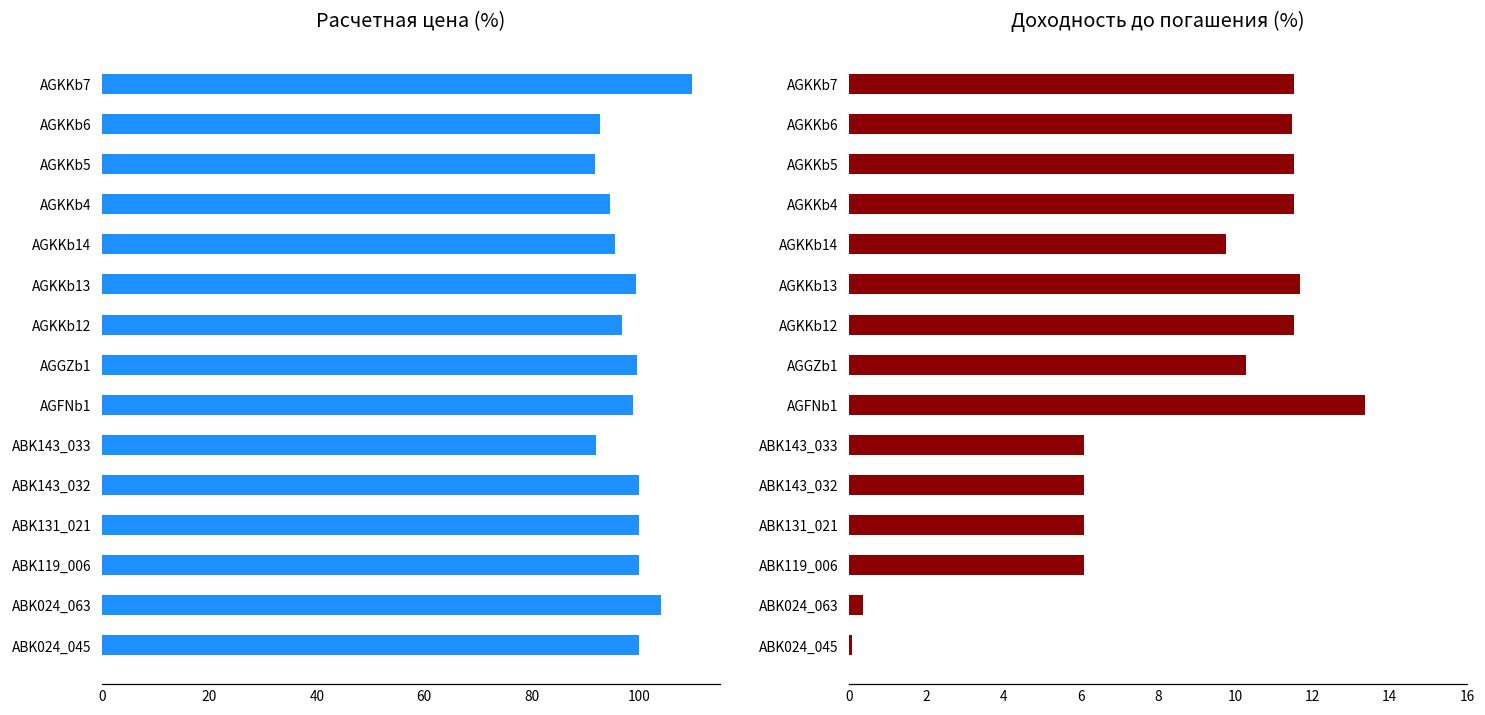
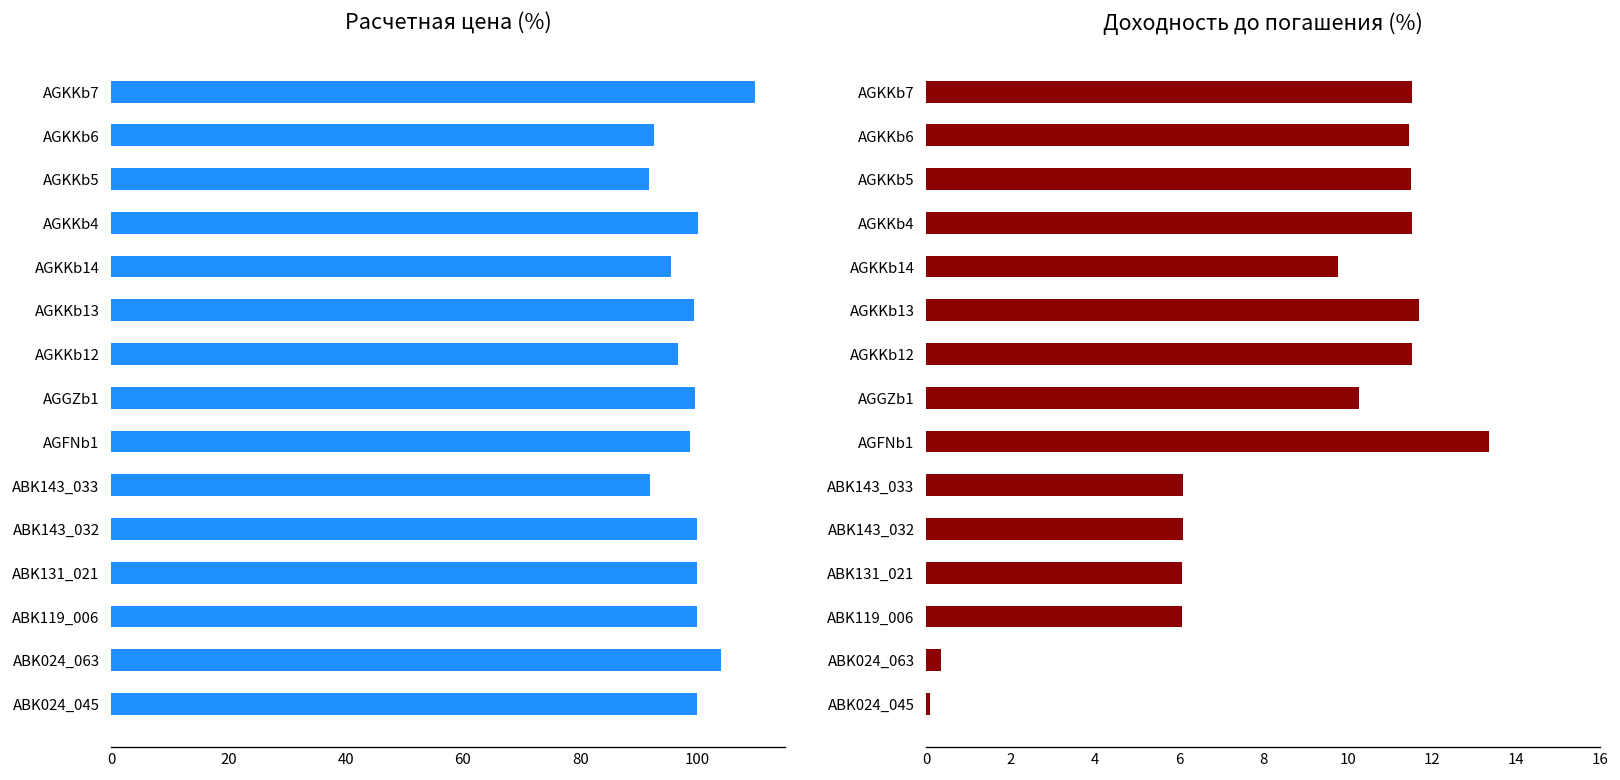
  {
    "Расчетная цена (%)": {
      "AGKKb7": 110,
      "AGKKb6": 93,
      "AGKKb5": 92,
-     "AGKKb4": 94,
+     "AGKKb4": 100,
      "AGKKb14": 95,
      "AGKKb13": 99,
      "AGKKb12": 97,
      "AGGZb1": 100,
      "AGFNb1": 99,
      "ABK143_033": 92,
      "ABK143_032": 100,
      "ABK131_021": 100,
      "ABK119_006": 100,
      "ABK024_063": 104,
      "ABK024_045": 100
    },
    "Доходность до погашения (%)": {
      "AGKKb7": 11.5,
      "AGKKb6": 11.5,
      "AGKKb5": 11.5,
      "AGKKb4": 11.5,
      "AGKKb14": 9.8,
      "AGKKb13": 11.7,
      "AGKKb12": 11.5,
      "AGGZb1": 10.3,
      "AGFNb1": 13.4,
      "ABK143_033": 6.1,
      "ABK143_032": 6.1,
      "ABK131_021": 6.1,
      "ABK119_006": 6.1,
      "ABK024_063": 0.4,
      "ABK024_045": 0.1
    }
  }
